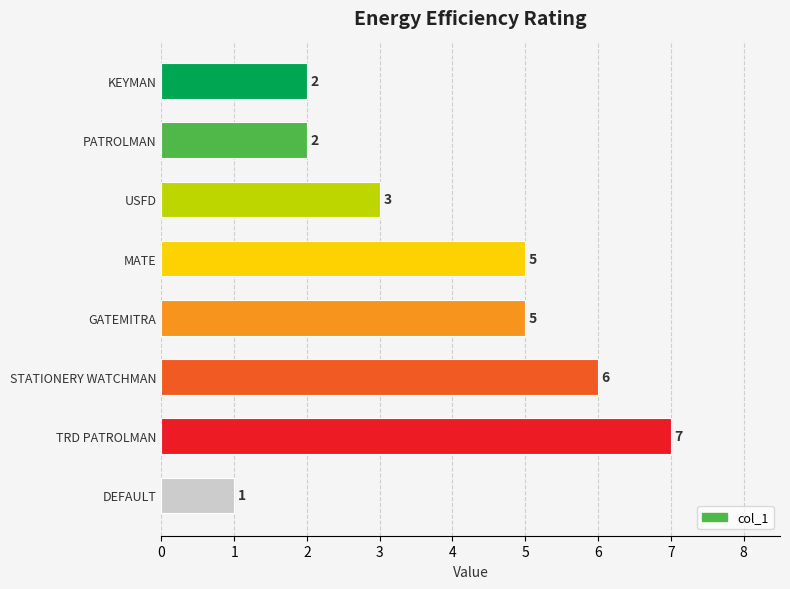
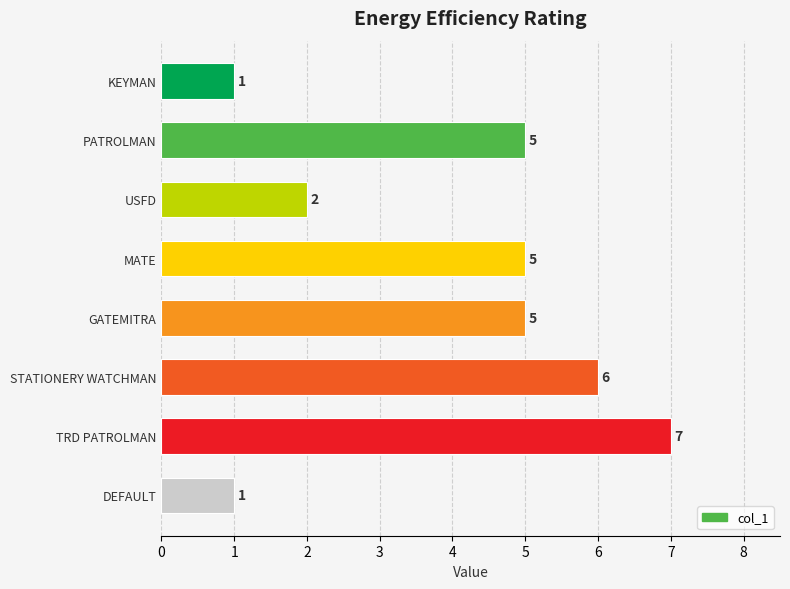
  {
-   "KEYMAN": 2,
-   "PATROLMAN": 2,
-   "USFD": 3,
+   "KEYMAN": 1,
+   "PATROLMAN": 5,
+   "USFD": 2,
    "MATE": 5,
    "GATEMITRA": 5,
    "STATIONERY WATCHMAN": 6,
    "TRD PATROLMAN": 7,
    "DEFAULT": 1
  }
